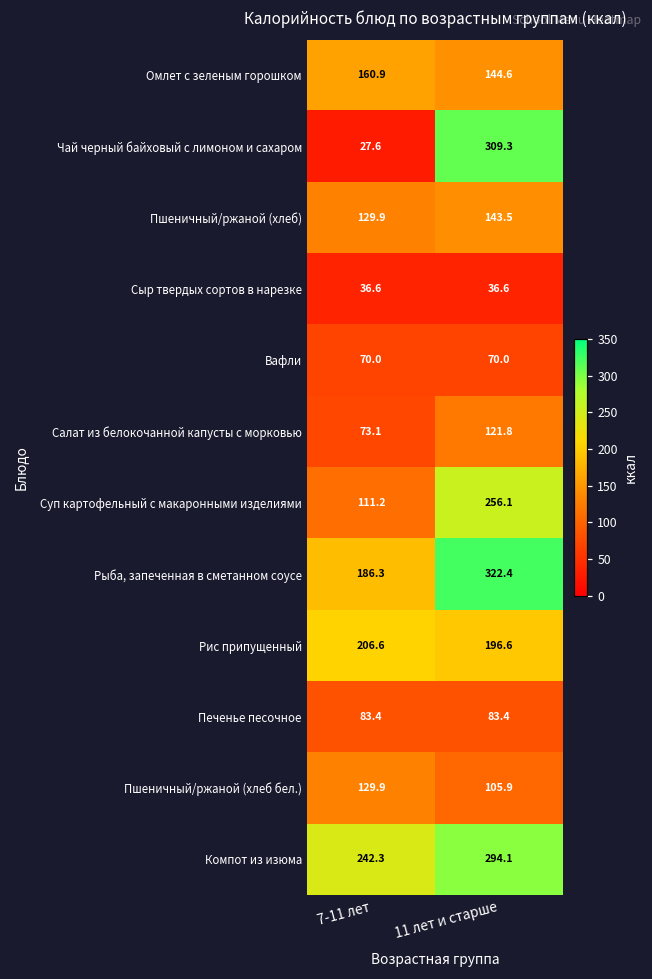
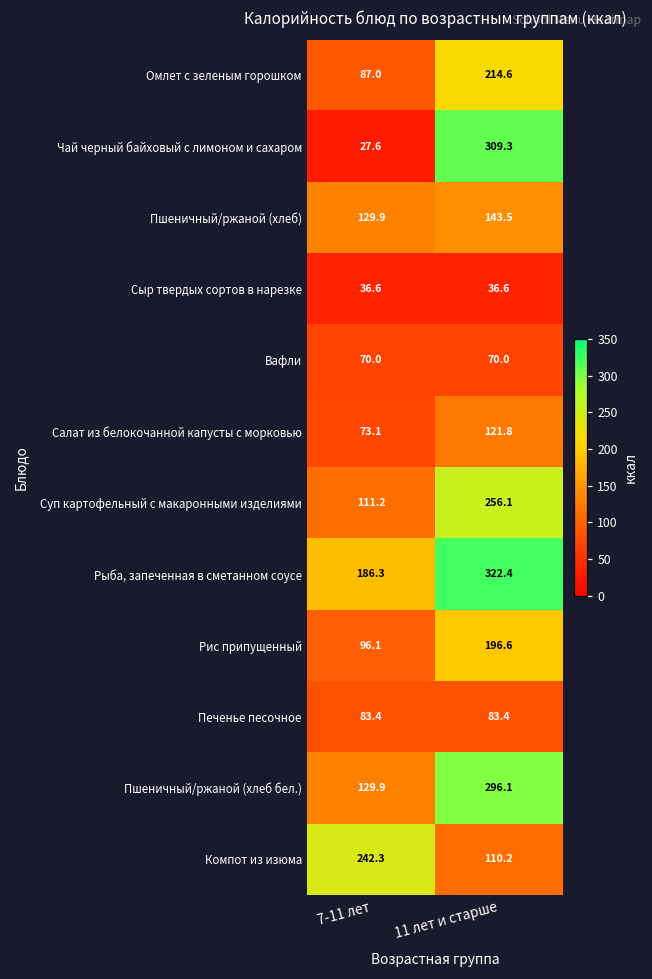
  {
    "Омлет с зеленым горошком": {
-     "7-11 лет": 160.9,
-     "11 лет и старше": 144.6
+     "7-11 лет": 87.0,
+     "11 лет и старше": 214.6
    },
    "Чай черный байховый с лимоном и сахаром": {
      "7-11 лет": 27.6,
      "11 лет и старше": 309.3
    },
    "Пшеничный/ржаной (хлеб)": {
      "7-11 лет": 129.9,
      "11 лет и старше": 143.5
    },
    "Сыр твердых сортов в нарезке": {
      "7-11 лет": 36.6,
      "11 лет и старше": 36.6
    },
    "Вафли": {
      "7-11 лет": 70.0,
      "11 лет и старше": 70.0
    },
    "Салат из белокочанной капусты с морковью": {
      "7-11 лет": 73.1,
      "11 лет и старше": 121.8
    },
    "Суп картофельный с макаронными изделиями": {
      "7-11 лет": 111.2,
      "11 лет и старше": 256.1
    },
    "Рыба, запеченная в сметанном соусе": {
      "7-11 лет": 186.3,
      "11 лет и старше": 322.4
    },
    "Рис припущенный": {
-     "7-11 лет": 206.6,
+     "7-11 лет": 96.1,
      "11 лет и старше": 196.6
    },
    "Печенье песочное": {
      "7-11 лет": 83.4,
      "11 лет и старше": 83.4
    },
    "Пшеничный/ржаной (хлеб бел.)": {
      "7-11 лет": 129.9,
-     "11 лет и старше": 105.9
+     "11 лет и старше": 296.1
    },
    "Компот из изюма": {
      "7-11 лет": 242.3,
-     "11 лет и старше": 294.1
+     "11 лет и старше": 110.2
    }
  }
